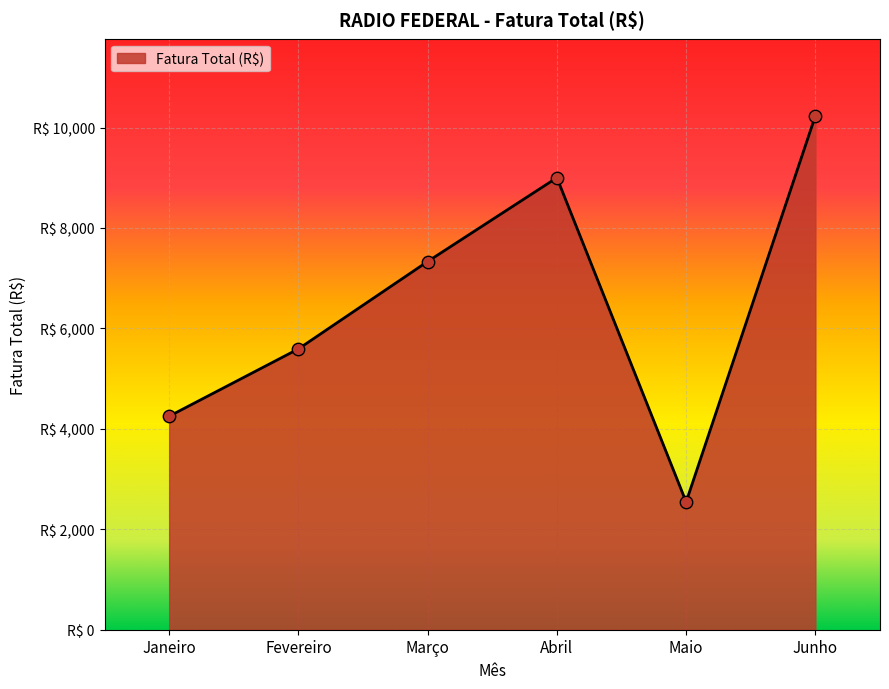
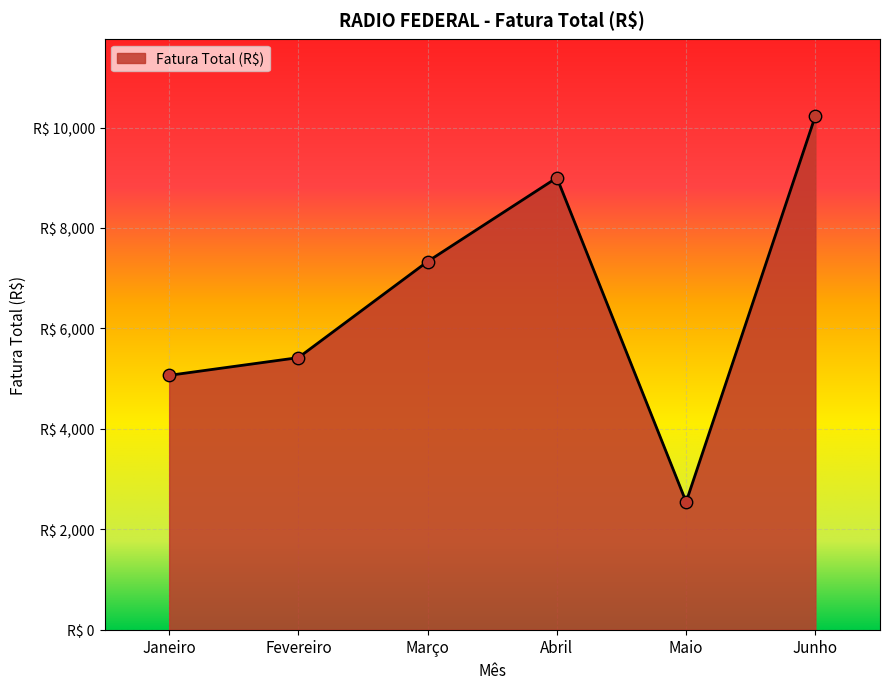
  {
-   "Janeiro": "R$ 4,300",
-   "Fevereiro": "R$ 5,600",
+   "Janeiro": "R$ 5,100",
+   "Fevereiro": "R$ 5,400",
    "Março": "R$ 7,300",
    "Abril": "R$ 9,000",
    "Maio": "R$ 2,500",
    "Junho": "R$ 10,200"
  }
